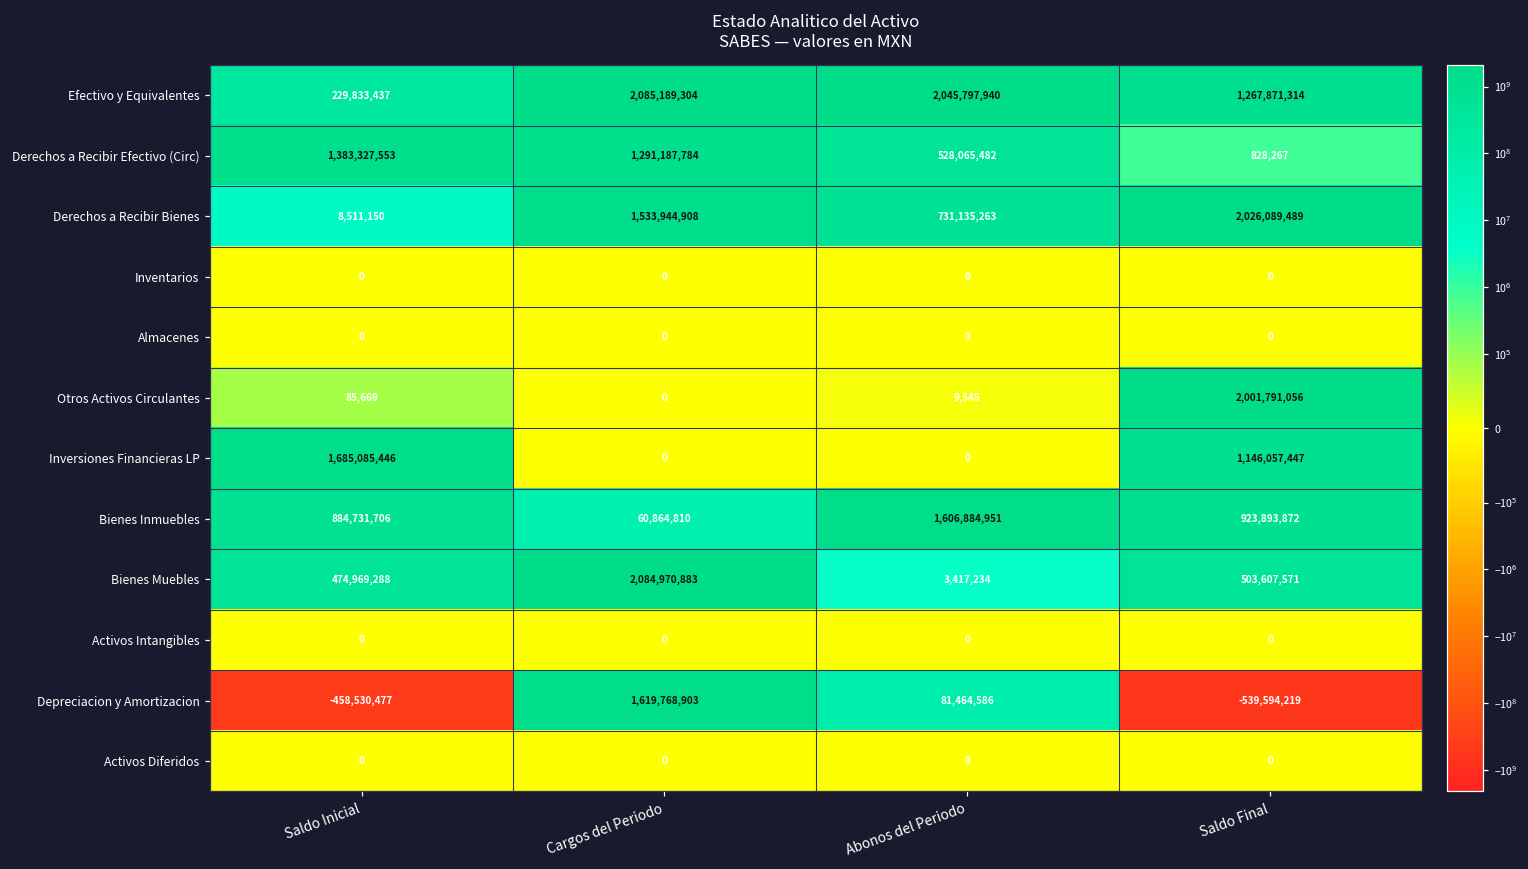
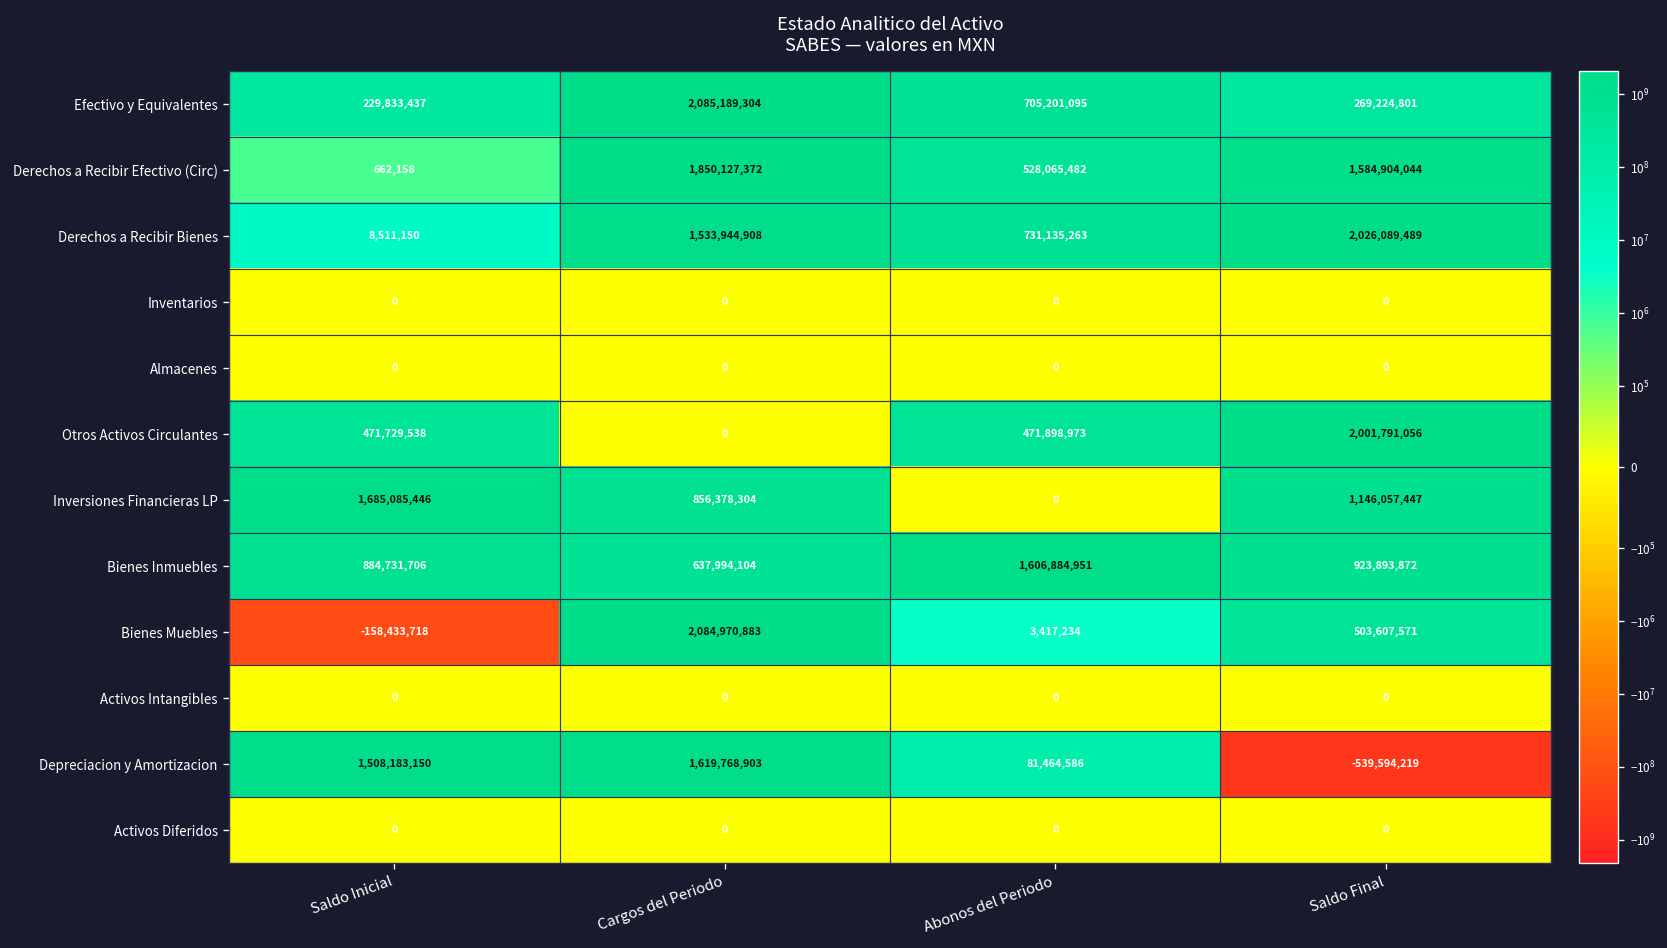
  {
    "Efectivo y Equivalentes": {
      "Saldo Inicial": "229,833,437",
      "Cargos del Periodo": "2,085,189,304",
-     "Abonos del Periodo": "2,045,797,940",
-     "Saldo Final": "1,267,871,314"
+     "Abonos del Periodo": "705,201,095",
+     "Saldo Final": "269,224,801"
    },
    "Derechos a Recibir Efectivo (Circ)": {
-     "Saldo Inicial": "1,383,327,553",
-     "Cargos del Periodo": "1,291,187,784",
+     "Saldo Inicial": "662,158",
+     "Cargos del Periodo": "1,850,127,372",
      "Abonos del Periodo": "528,065,482",
-     "Saldo Final": "828,267"
+     "Saldo Final": "1,584,904,044"
    },
    "Derechos a Recibir Bienes": {
      "Saldo Inicial": "8,511,150",
      "Cargos del Periodo": "1,533,944,908",
      "Abonos del Periodo": "731,135,263",
      "Saldo Final": "2,026,089,489"
    },
    "Inventarios": {
      "Saldo Inicial": "0",
      "Cargos del Periodo": "0",
      "Abonos del Periodo": "0",
      "Saldo Final": "0"
    },
    "Almacenes": {
      "Saldo Inicial": "0",
      "Cargos del Periodo": "0",
      "Abonos del Periodo": "0",
      "Saldo Final": "0"
    },
    "Otros Activos Circulantes": {
-     "Saldo Inicial": "85,669",
+     "Saldo Inicial": "471,729,538",
      "Cargos del Periodo": "0",
-     "Abonos del Periodo": "9,545",
+     "Abonos del Periodo": "471,898,973",
      "Saldo Final": "2,001,791,056"
    },
    "Inversiones Financieras LP": {
      "Saldo Inicial": "1,685,085,446",
-     "Cargos del Periodo": "0",
+     "Cargos del Periodo": "856,378,304",
      "Abonos del Periodo": "0",
      "Saldo Final": "1,146,057,447"
    },
    "Bienes Inmuebles": {
      "Saldo Inicial": "884,731,706",
-     "Cargos del Periodo": "60,864,810",
+     "Cargos del Periodo": "637,994,104",
      "Abonos del Periodo": "1,606,884,951",
      "Saldo Final": "923,893,872"
    },
    "Bienes Muebles": {
-     "Saldo Inicial": "474,969,288",
+     "Saldo Inicial": "-158,433,718",
      "Cargos del Periodo": "2,084,970,883",
      "Abonos del Periodo": "3,417,234",
      "Saldo Final": "503,607,571"
    },
    "Activos Intangibles": {
      "Saldo Inicial": "0",
      "Cargos del Periodo": "0",
      "Abonos del Periodo": "0",
      "Saldo Final": "0"
    },
    "Depreciacion y Amortizacion": {
-     "Saldo Inicial": "-458,530,477",
+     "Saldo Inicial": "1,508,183,150",
      "Cargos del Periodo": "1,619,768,903",
      "Abonos del Periodo": "81,464,586",
      "Saldo Final": "-539,594,219"
    },
    "Activos Diferidos": {
      "Saldo Inicial": "0",
      "Cargos del Periodo": "0",
      "Abonos del Periodo": "0",
      "Saldo Final": "0"
    }
  }
